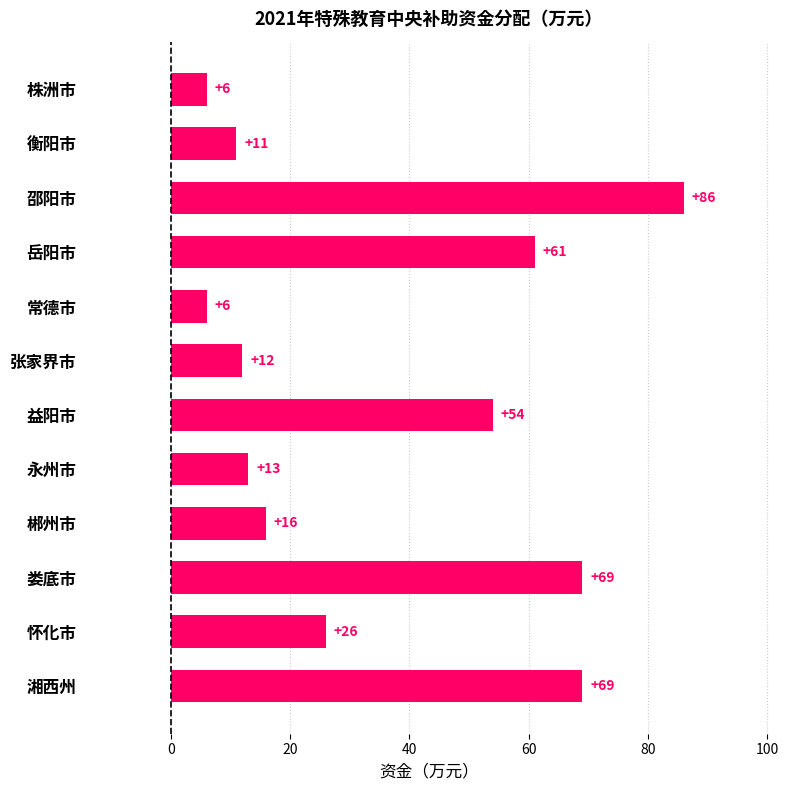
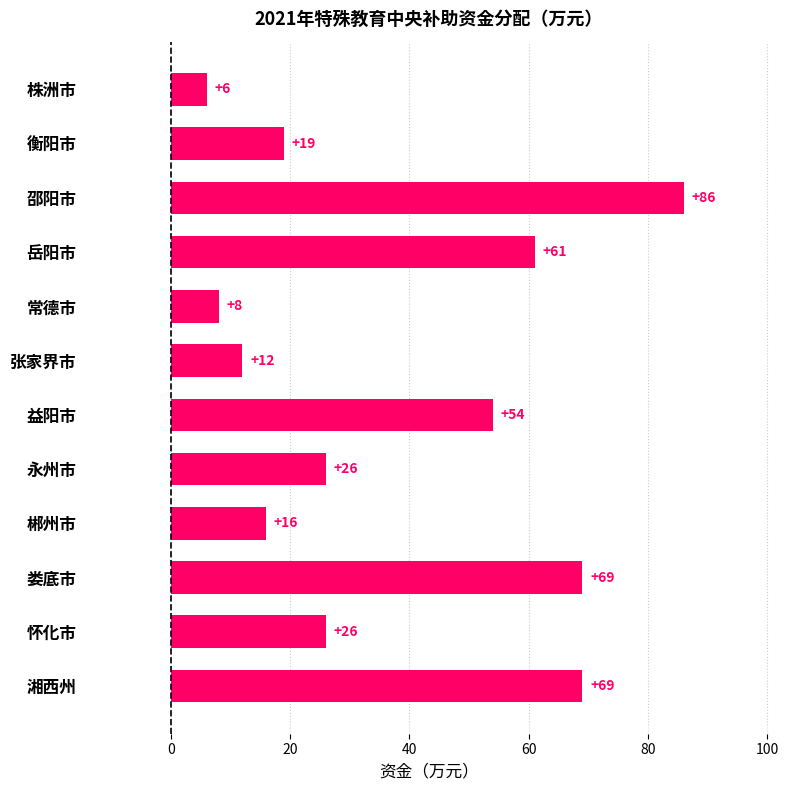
  {
    "株洲市": "+6",
-   "衡阳市": "+11",
+   "衡阳市": "+19",
    "邵阳市": "+86",
    "岳阳市": "+61",
-   "常德市": "+6",
+   "常德市": "+8",
    "张家界市": "+12",
    "益阳市": "+54",
-   "永州市": "+13",
+   "永州市": "+26",
    "郴州市": "+16",
    "娄底市": "+69",
    "怀化市": "+26",
    "湘西州": "+69"
  }
